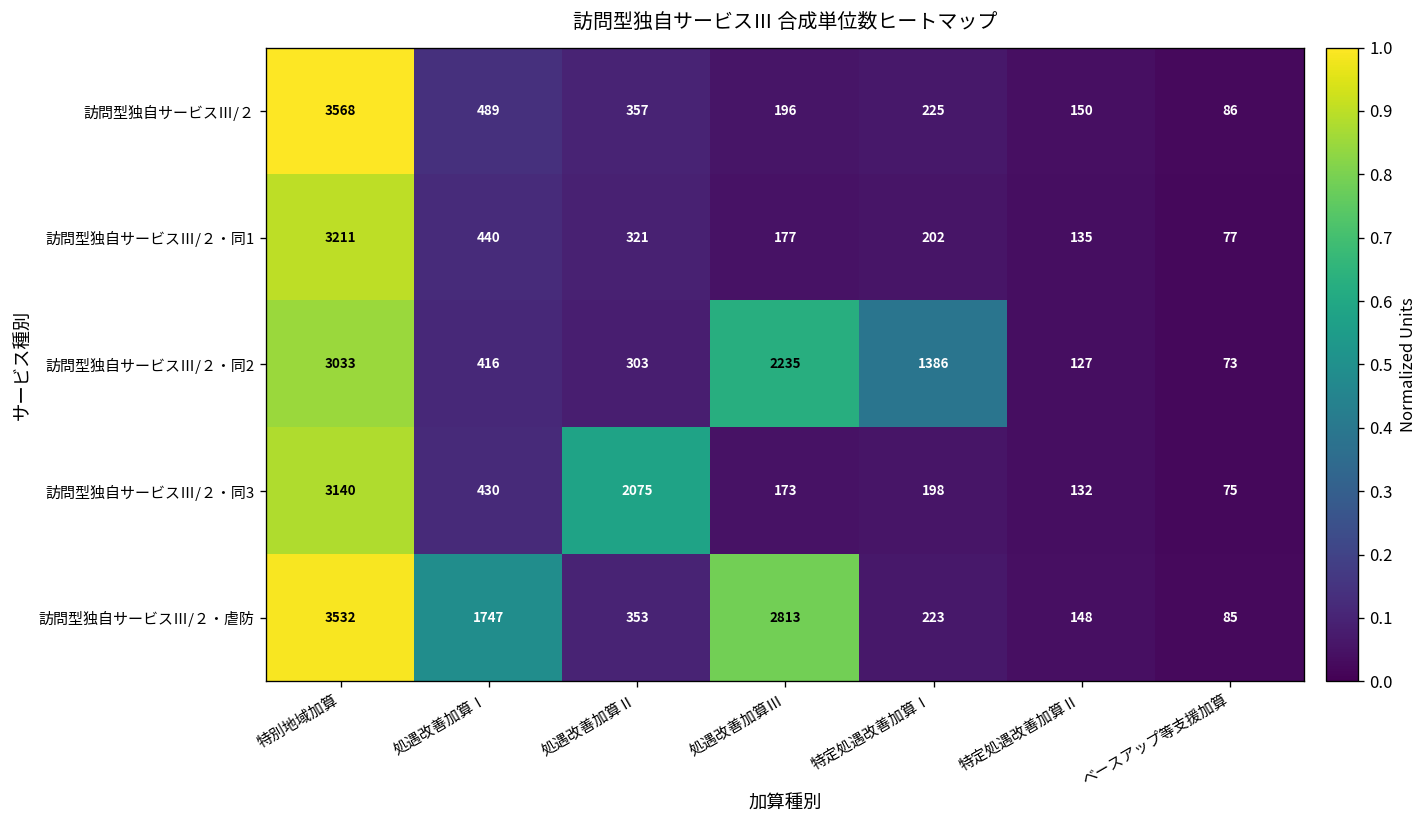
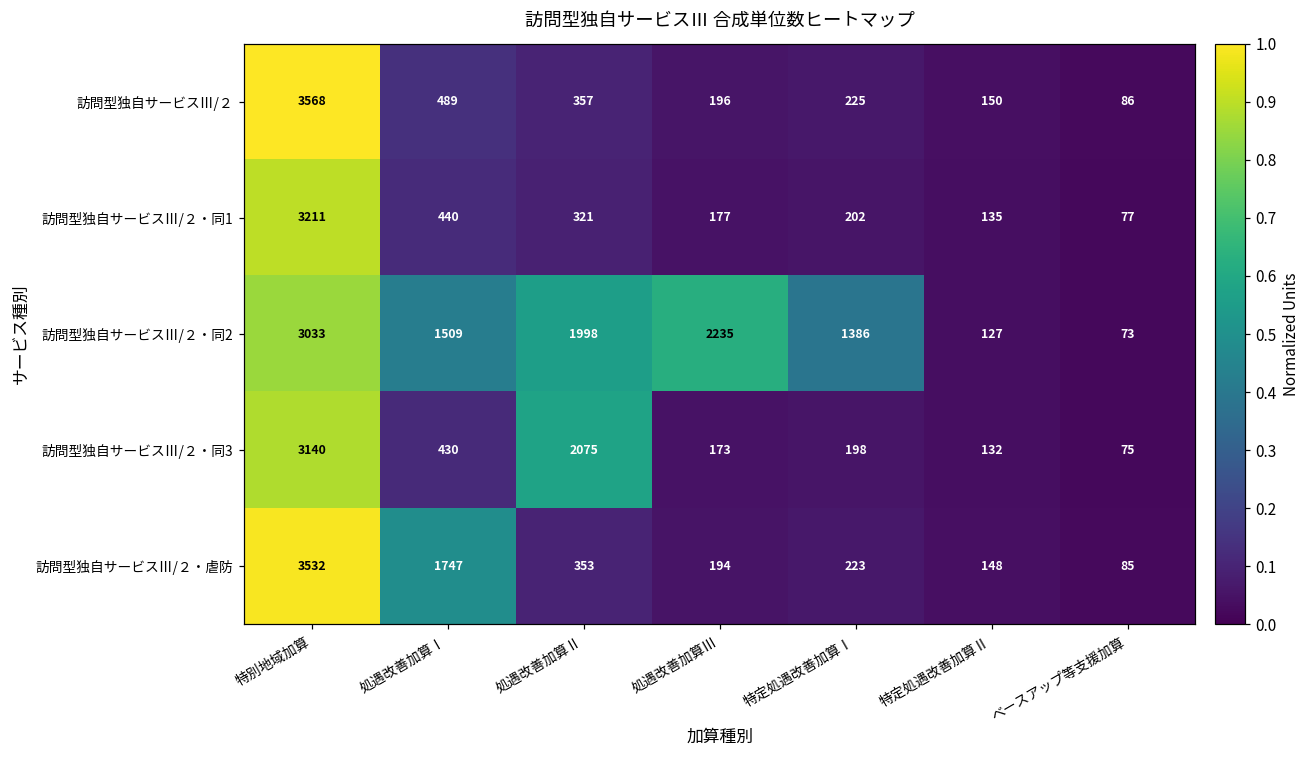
  {
    "訪問型独自サービスⅢ/２": {
      "特別地域加算": 3568,
      "処遇改善加算Ⅰ": 489,
      "処遇改善加算Ⅱ": 357,
      "処遇改善加算Ⅲ": 196,
      "特定処遇改善加算Ⅰ": 225,
      "特定処遇改善加算Ⅱ": 150,
      "ベースアップ等支援加算": 86
    },
    "訪問型独自サービスⅢ/２・同1": {
      "特別地域加算": 3211,
      "処遇改善加算Ⅰ": 440,
      "処遇改善加算Ⅱ": 321,
      "処遇改善加算Ⅲ": 177,
      "特定処遇改善加算Ⅰ": 202,
      "特定処遇改善加算Ⅱ": 135,
      "ベースアップ等支援加算": 77
    },
    "訪問型独自サービスⅢ/２・同2": {
      "特別地域加算": 3033,
-     "処遇改善加算Ⅰ": 416,
-     "処遇改善加算Ⅱ": 303,
+     "処遇改善加算Ⅰ": 1509,
+     "処遇改善加算Ⅱ": 1998,
      "処遇改善加算Ⅲ": 2235,
      "特定処遇改善加算Ⅰ": 1386,
      "特定処遇改善加算Ⅱ": 127,
      "ベースアップ等支援加算": 73
    },
    "訪問型独自サービスⅢ/２・同3": {
      "特別地域加算": 3140,
      "処遇改善加算Ⅰ": 430,
      "処遇改善加算Ⅱ": 2075,
      "処遇改善加算Ⅲ": 173,
      "特定処遇改善加算Ⅰ": 198,
      "特定処遇改善加算Ⅱ": 132,
      "ベースアップ等支援加算": 75
    },
    "訪問型独自サービスⅢ/２・虐防": {
      "特別地域加算": 3532,
      "処遇改善加算Ⅰ": 1747,
      "処遇改善加算Ⅱ": 353,
-     "処遇改善加算Ⅲ": 2813,
+     "処遇改善加算Ⅲ": 194,
      "特定処遇改善加算Ⅰ": 223,
      "特定処遇改善加算Ⅱ": 148,
      "ベースアップ等支援加算": 85
    }
  }
